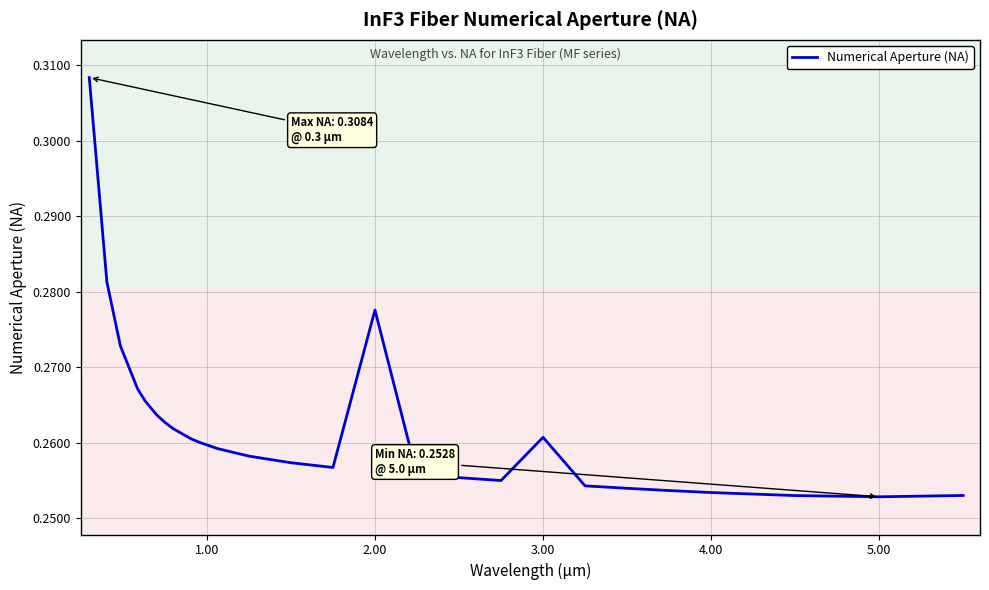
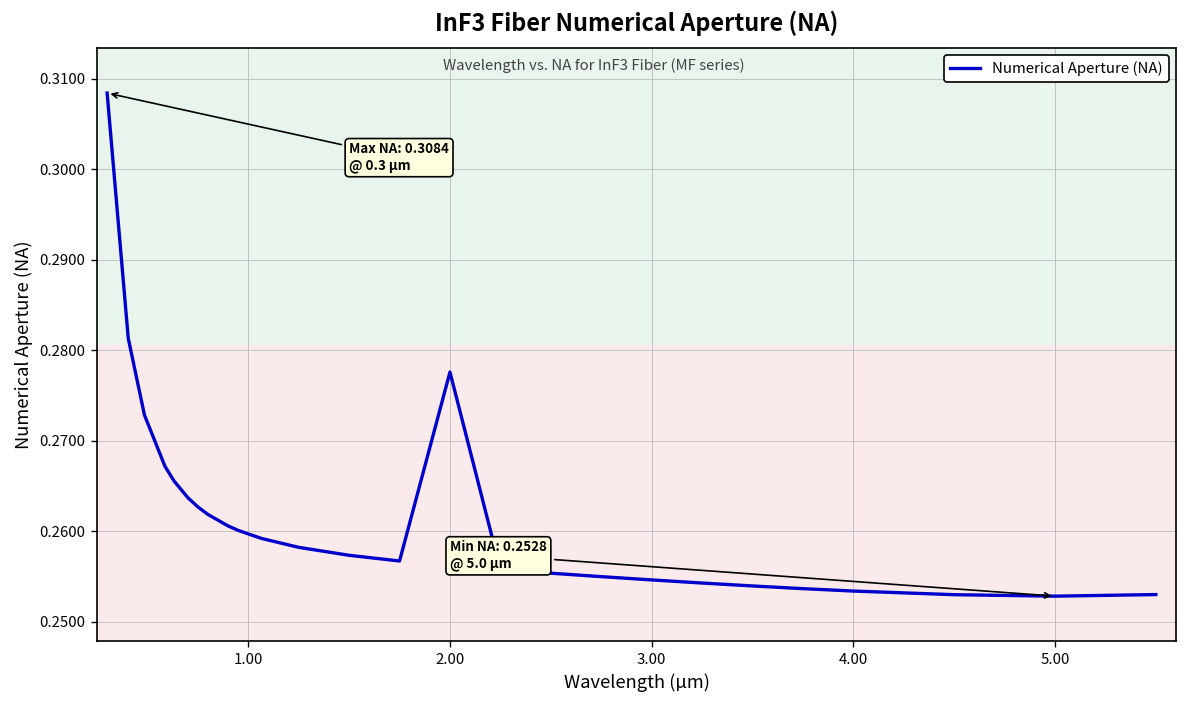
  {
    "2.00": 0.278,
-   "3.00": 0.261,
+   "3.00": 0.255,
    "5.00": 0.253
  }
